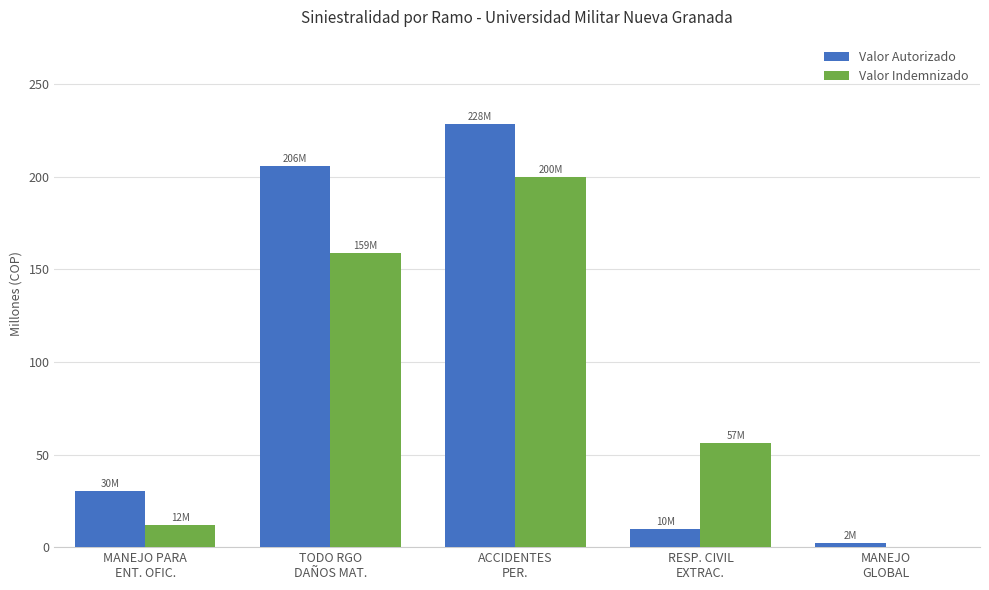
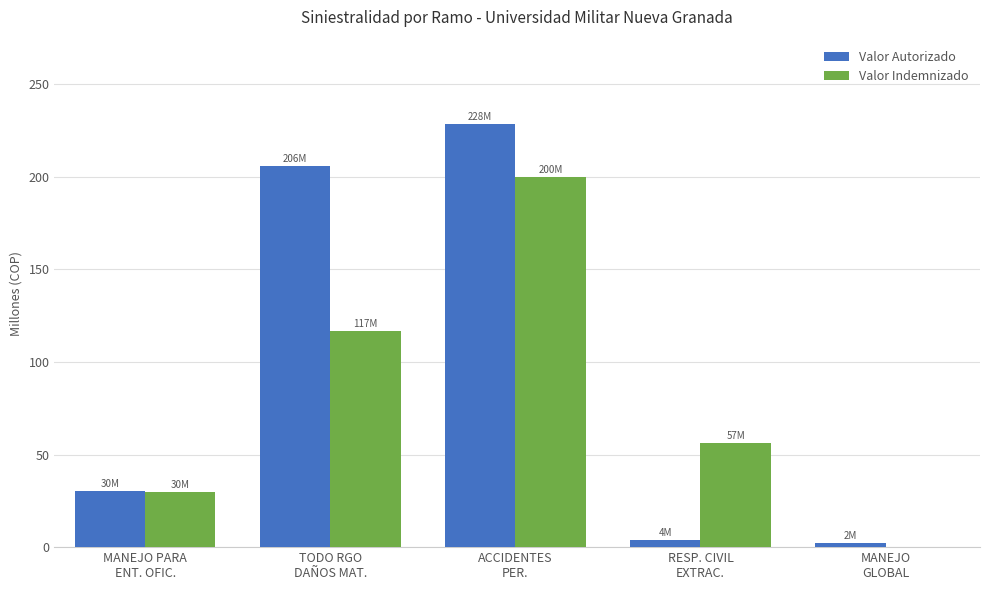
  {
    "Valor Autorizado": {
      "MANEJO PARA ENT. OFIC.": "30M",
      "TODO RGO DAÑOS MAT.": "206M",
      "ACCIDENTES PER.": "228M",
-     "RESP. CIVIL EXTRAC.": "10M",
+     "RESP. CIVIL EXTRAC.": "4M",
      "MANEJO GLOBAL": "2M"
    },
    "Valor Indemnizado": {
-     "MANEJO PARA ENT. OFIC.": "12M",
-     "TODO RGO DAÑOS MAT.": "159M",
+     "MANEJO PARA ENT. OFIC.": "30M",
+     "TODO RGO DAÑOS MAT.": "117M",
      "ACCIDENTES PER.": "200M",
      "RESP. CIVIL EXTRAC.": "57M"
    }
  }
